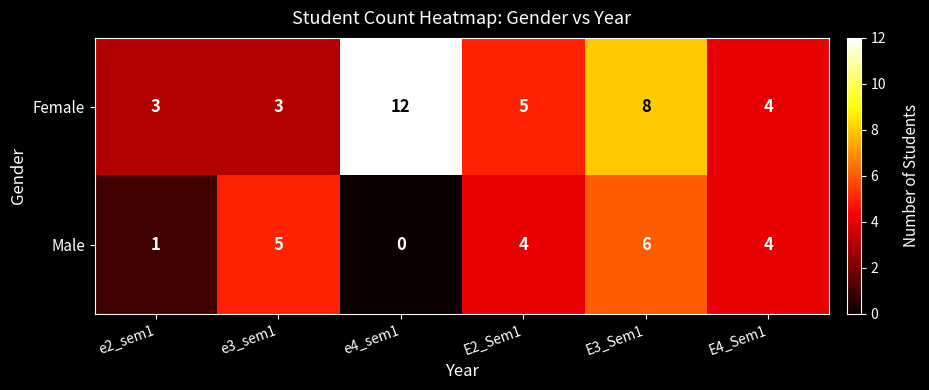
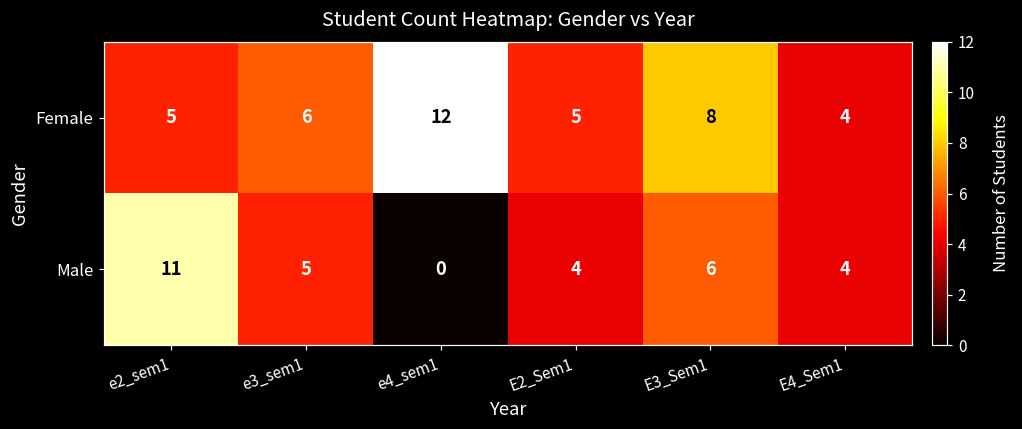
  {
    "Female": {
-     "e2_sem1": 3,
-     "e3_sem1": 3,
+     "e2_sem1": 5,
+     "e3_sem1": 6,
      "e4_sem1": 12,
      "E2_Sem1": 5,
      "E3_Sem1": 8,
      "E4_Sem1": 4
    },
    "Male": {
-     "e2_sem1": 1,
+     "e2_sem1": 11,
      "e3_sem1": 5,
      "e4_sem1": 0,
      "E2_Sem1": 4,
      "E3_Sem1": 6,
      "E4_Sem1": 4
    }
  }
